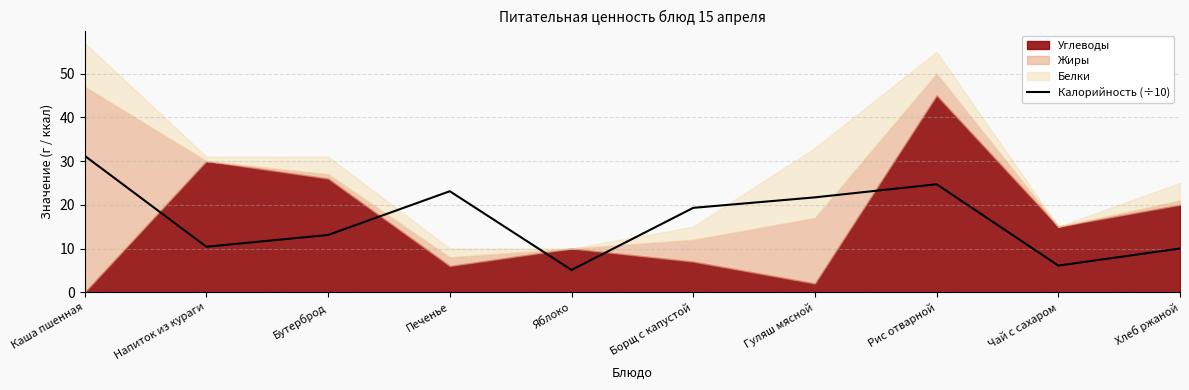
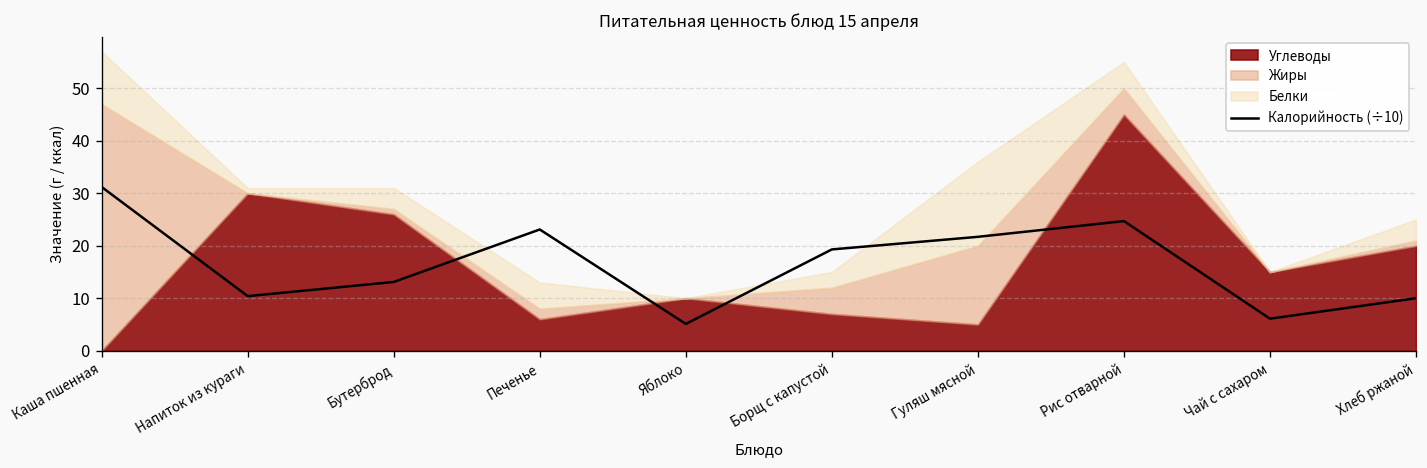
  {
    "Калорийность (÷10)": {
      "Каша пшенная": 31,
      "Напиток из кураги": 10,
      "Бутерброд": 13,
      "Печенье": 23,
      "Яблоко": 5,
      "Борщ с капустой": 19,
      "Гуляш мясной": 22,
      "Рис отварной": 25,
      "Чай с сахаром": 6,
      "Хлеб ржаной": 10
    },
    "Углеводы": {
      "Каша пшенная": 0,
      "Бутерброд": 26,
      "Печенье": 6,
      "Борщ с капустой": 7,
-     "Гуляш мясной": 2,
+     "Гуляш мясной": 5,
      "Рис отварной": 45,
      "Хлеб ржаной": 20
    },
    "Жиры": {
      "Каша пшенная": 47,
      "Бутерброд": 1,
      "Печенье": 2,
      "Борщ с капустой": 5,
      "Гуляш мясной": 15,
      "Рис отварной": 5,
      "Хлеб ржаной": 1
    },
    "Белки": {
      "Каша пшенная": 10,
      "Напиток из кураги": 1,
      "Бутерброд": 4,
-     "Печенье": 2,
+     "Печенье": 5,
      "Борщ с капустой": 3,
      "Гуляш мясной": 16,
      "Рис отварной": 5,
      "Хлеб ржаной": 4
    }
  }
